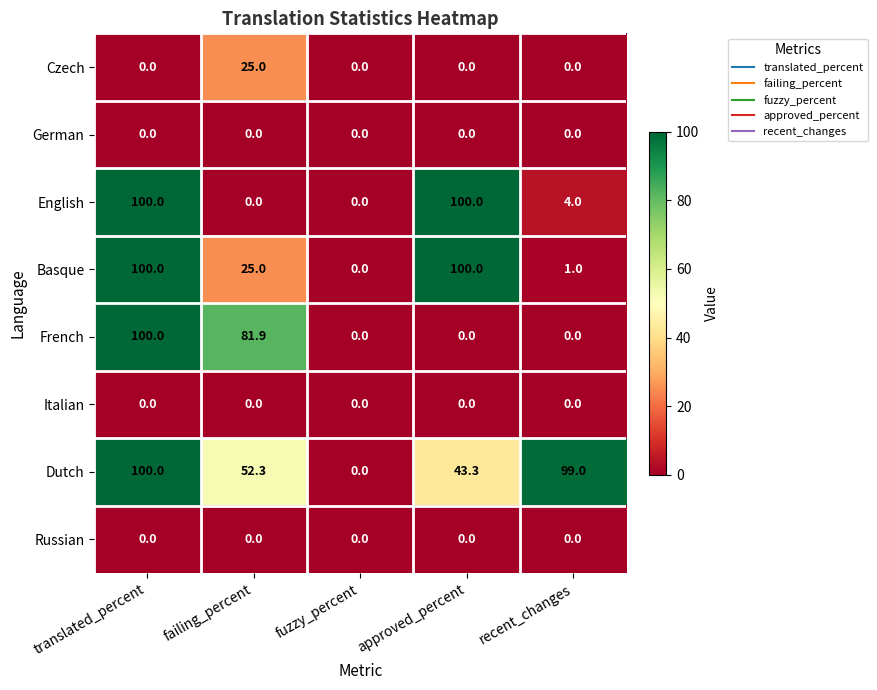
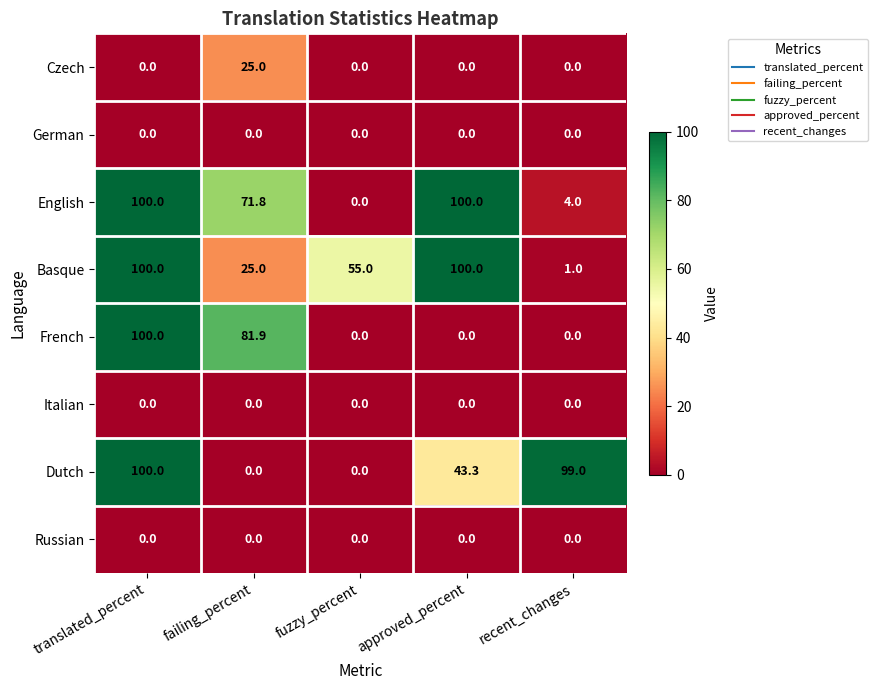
  {
    "Czech": {
      "translated_percent": 0.0,
      "failing_percent": 25.0,
      "fuzzy_percent": 0.0,
      "approved_percent": 0.0,
      "recent_changes": 0.0
    },
    "German": {
      "translated_percent": 0.0,
      "failing_percent": 0.0,
      "fuzzy_percent": 0.0,
      "approved_percent": 0.0,
      "recent_changes": 0.0
    },
    "English": {
      "translated_percent": 100.0,
-     "failing_percent": 0.0,
+     "failing_percent": 71.8,
      "fuzzy_percent": 0.0,
      "approved_percent": 100.0,
      "recent_changes": 4.0
    },
    "Basque": {
      "translated_percent": 100.0,
      "failing_percent": 25.0,
-     "fuzzy_percent": 0.0,
+     "fuzzy_percent": 55.0,
      "approved_percent": 100.0,
      "recent_changes": 1.0
    },
    "French": {
      "translated_percent": 100.0,
      "failing_percent": 81.9,
      "fuzzy_percent": 0.0,
      "approved_percent": 0.0,
      "recent_changes": 0.0
    },
    "Italian": {
      "translated_percent": 0.0,
      "failing_percent": 0.0,
      "fuzzy_percent": 0.0,
      "approved_percent": 0.0,
      "recent_changes": 0.0
    },
    "Dutch": {
      "translated_percent": 100.0,
-     "failing_percent": 52.3,
+     "failing_percent": 0.0,
      "fuzzy_percent": 0.0,
      "approved_percent": 43.3,
      "recent_changes": 99.0
    },
    "Russian": {
      "translated_percent": 0.0,
      "failing_percent": 0.0,
      "fuzzy_percent": 0.0,
      "approved_percent": 0.0,
      "recent_changes": 0.0
    }
  }
